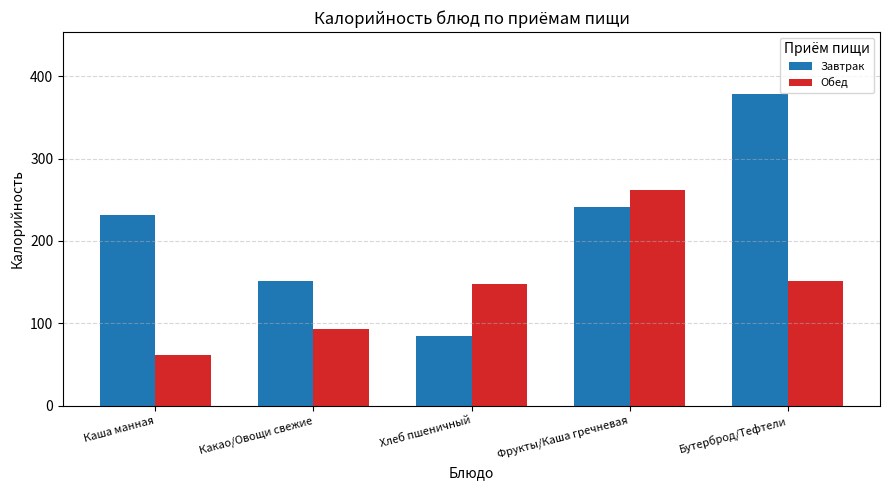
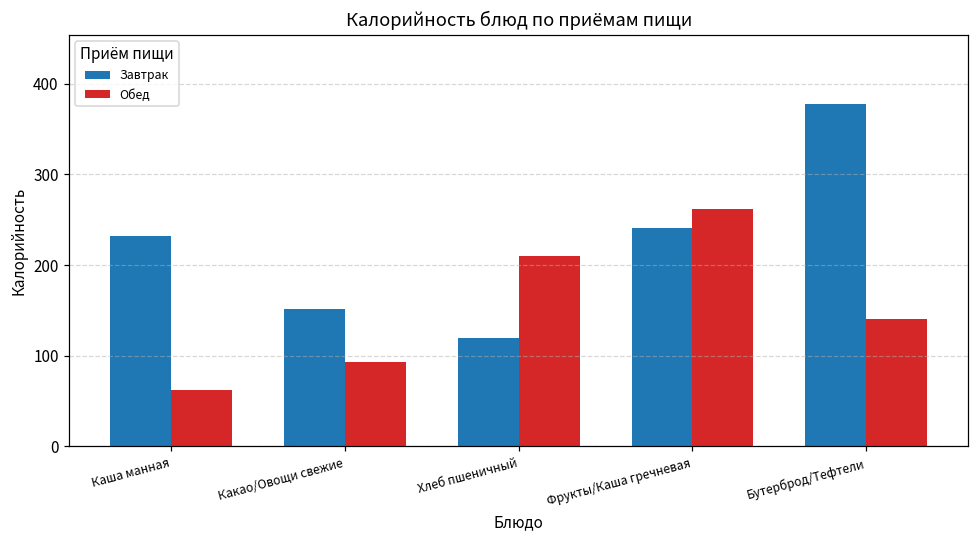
  {
    "Завтрак": {
      "Каша манная": 230,
      "Какао/Овощи свежие": 150,
-     "Хлеб пшеничный": 90,
+     "Хлеб пшеничный": 120,
      "Фрукты/Каша гречневая": 240,
      "Бутерброд/Тефтели": 380
    },
    "Обед": {
      "Каша манная": 60,
      "Какао/Овощи свежие": 90,
-     "Хлеб пшеничный": 150,
+     "Хлеб пшеничный": 210,
      "Фрукты/Каша гречневая": 260,
-     "Бутерброд/Тефтели": 150
+     "Бутерброд/Тефтели": 140
    }
  }
